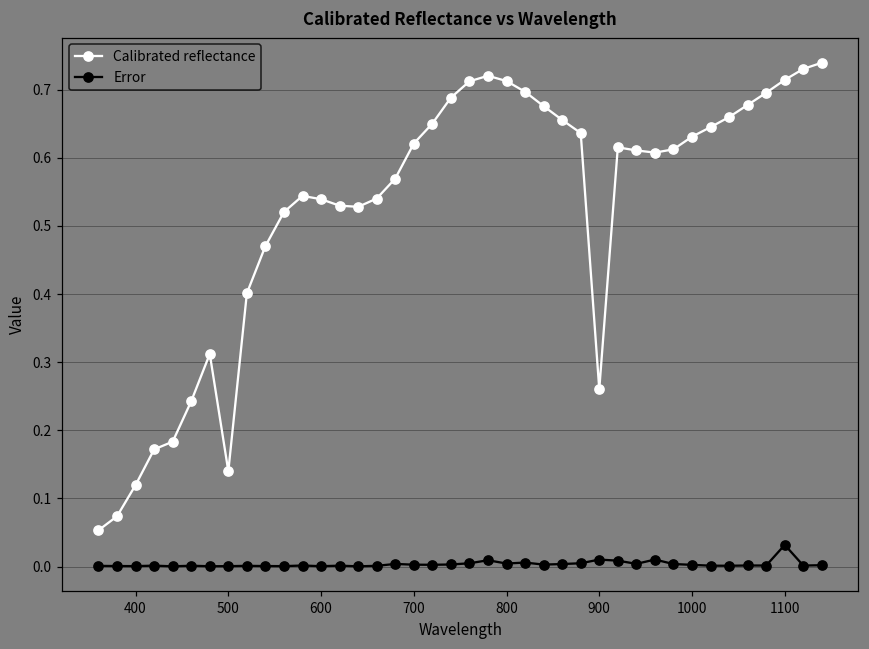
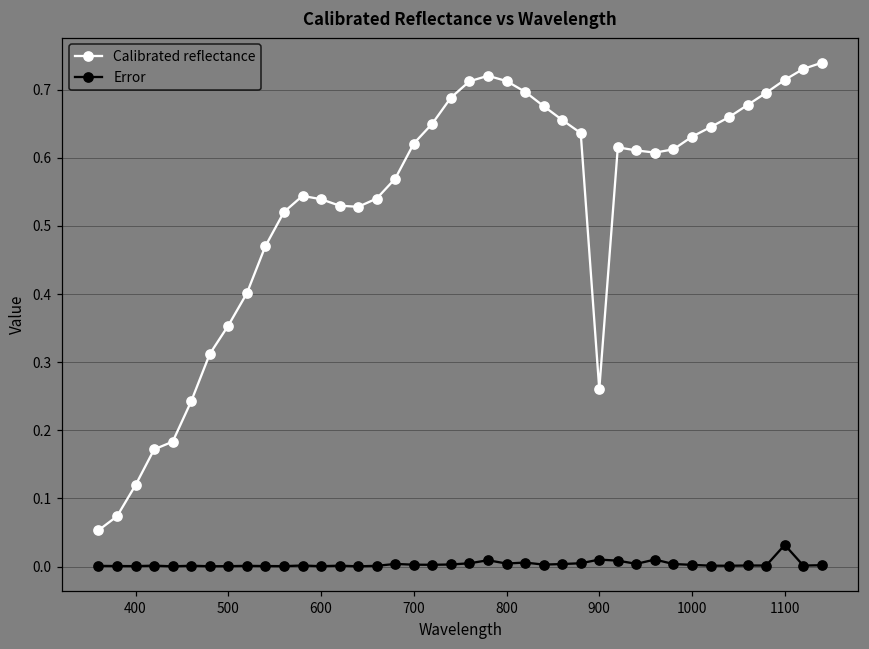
  {
    "Calibrated reflectance": {
      "400": 0.12,
-     "500": 0.14,
+     "500": 0.35,
      "600": 0.54,
      "700": 0.62,
      "800": 0.71,
      "900": 0.26,
      "1000": 0.63,
      "1100": 0.71
    },
    "Error": {
      "400": 0.00,
      "500": 0.00,
      "600": 0.00,
      "700": 0.00,
      "800": 0.00,
      "900": 0.01,
      "1000": 0.00,
      "1100": 0.03
    }
  }
